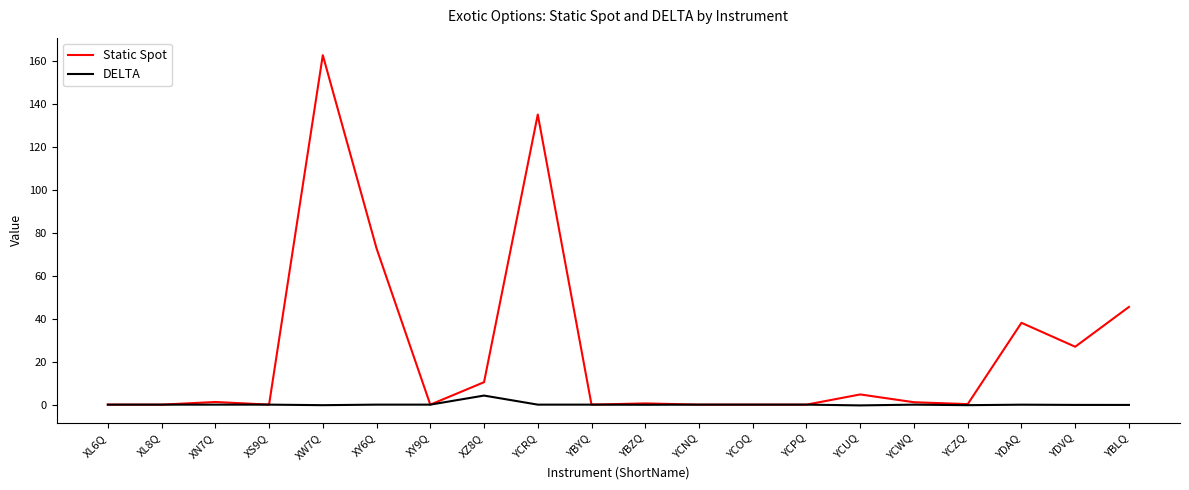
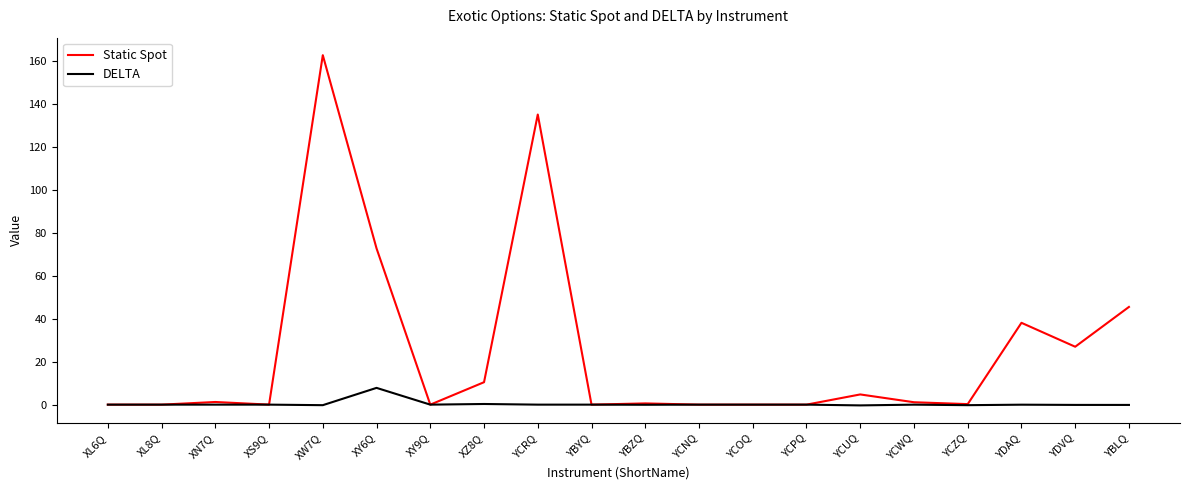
  {
    "Static Spot": {
      "XN7Q": 1,
      "XW7Q": 163,
      "XY6Q": 73,
      "XZ8Q": 10,
      "YCRQ": 135,
      "YCUQ": 5,
      "YDAQ": 38,
      "YDVQ": 27,
      "YBLQ": 45
    },
    "DELTA": {
      "XN7Q": 0,
      "XW7Q": 0,
-     "XY6Q": 0,
-     "XZ8Q": 4,
+     "XY6Q": 8,
+     "XZ8Q": 0,
      "YCRQ": 0,
      "YCUQ": 0,
      "YDAQ": 0,
      "YDVQ": 0,
      "YBLQ": 0
    }
  }
